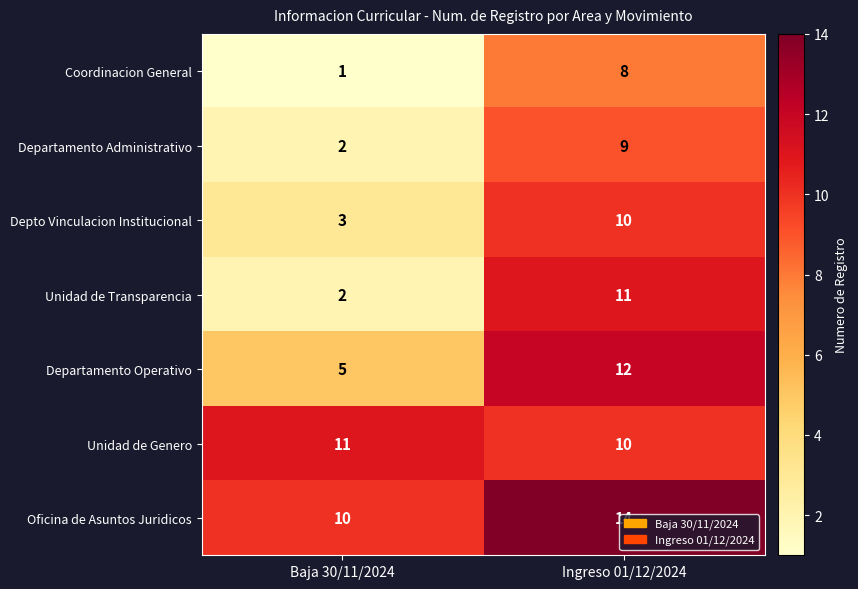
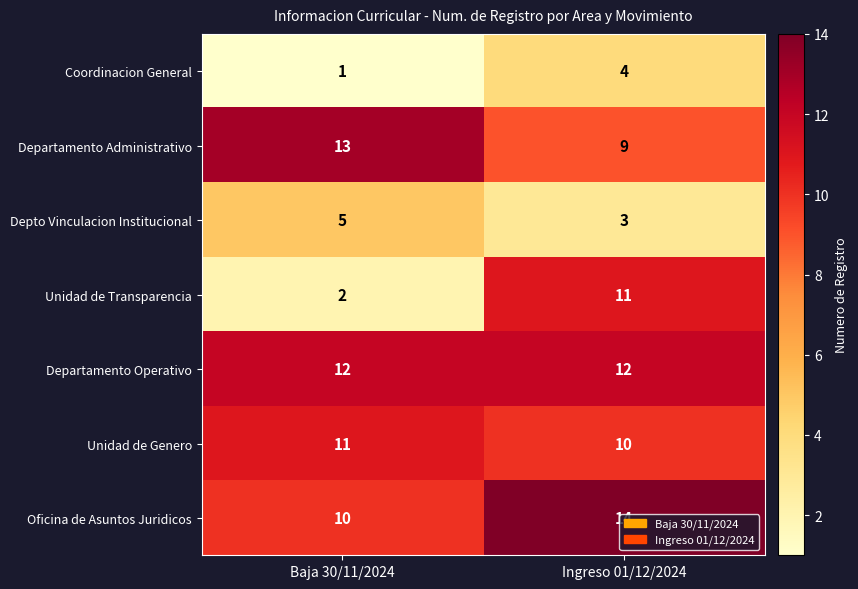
  {
    "Coordinacion General": {
      "Baja 30/11/2024": 1,
-     "Ingreso 01/12/2024": 8
+     "Ingreso 01/12/2024": 4
    },
    "Departamento Administrativo": {
-     "Baja 30/11/2024": 2,
+     "Baja 30/11/2024": 13,
      "Ingreso 01/12/2024": 9
    },
    "Depto Vinculacion Institucional": {
-     "Baja 30/11/2024": 3,
-     "Ingreso 01/12/2024": 10
+     "Baja 30/11/2024": 5,
+     "Ingreso 01/12/2024": 3
    },
    "Unidad de Transparencia": {
      "Baja 30/11/2024": 2,
      "Ingreso 01/12/2024": 11
    },
    "Departamento Operativo": {
-     "Baja 30/11/2024": 5,
+     "Baja 30/11/2024": 12,
      "Ingreso 01/12/2024": 12
    },
    "Unidad de Genero": {
      "Baja 30/11/2024": 11,
      "Ingreso 01/12/2024": 10
    },
    "Oficina de Asuntos Juridicos": {
      "Baja 30/11/2024": 10
    }
  }
